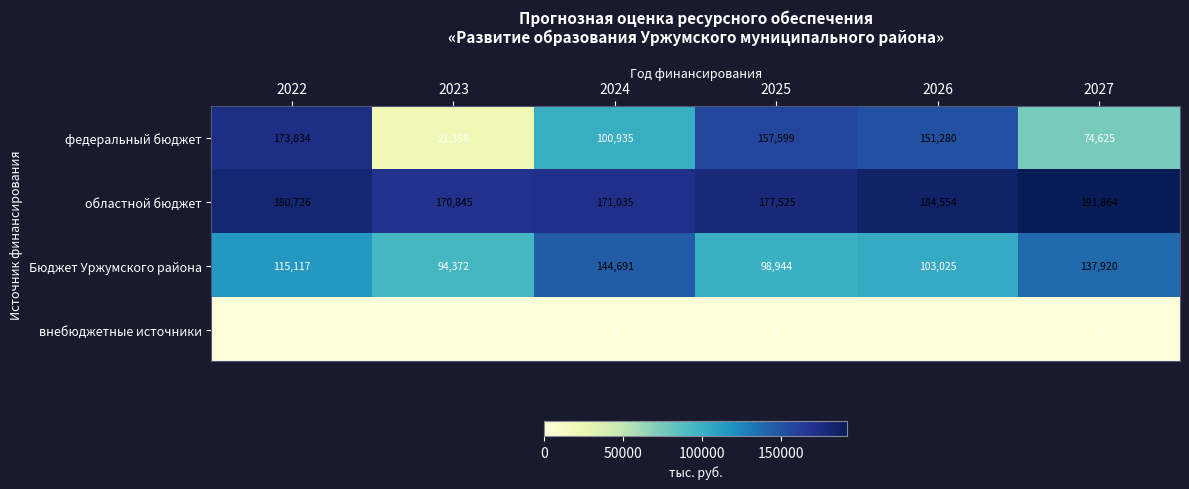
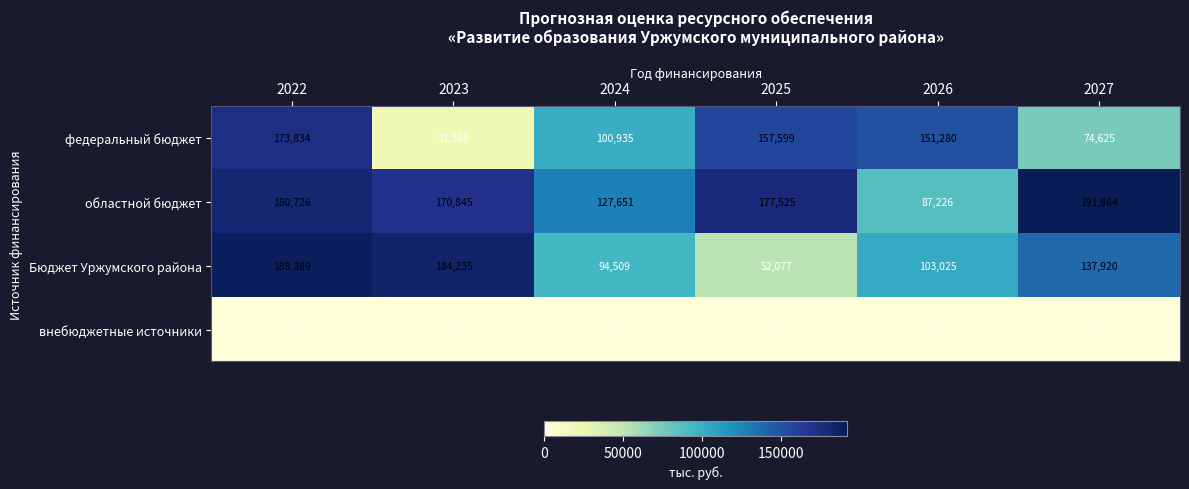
  {
    "федеральный бюджет": {
      "2022": "173,834",
      "2023": "21,358",
      "2024": "100,935",
      "2025": "157,599",
      "2026": "151,280",
      "2027": "74,625"
    },
    "областной бюджет": {
      "2022": "180,726",
      "2023": "170,845",
-     "2024": "171,035",
+     "2024": "127,651",
      "2025": "177,525",
-     "2026": "184,554",
+     "2026": "87,226",
      "2027": "191,864"
    },
    "Бюджет Уржумского района": {
-     "2022": "115,117",
-     "2023": "94,372",
-     "2024": "144,691",
-     "2025": "98,944",
+     "2022": "188,389",
+     "2023": "184,235",
+     "2024": "94,509",
+     "2025": "52,077",
      "2026": "103,025",
      "2027": "137,920"
    }
  }
